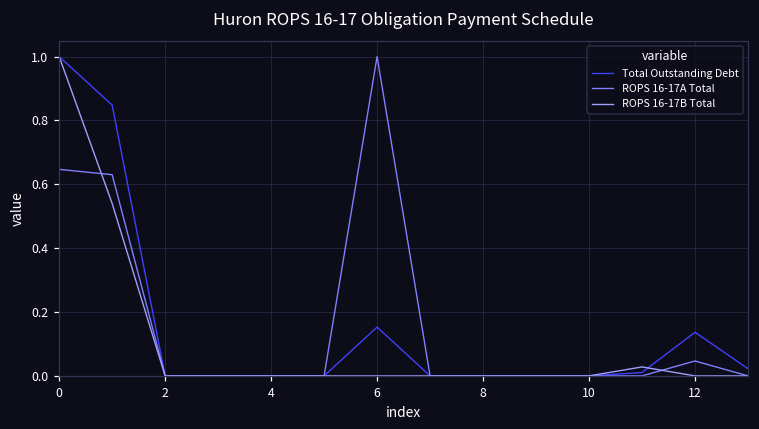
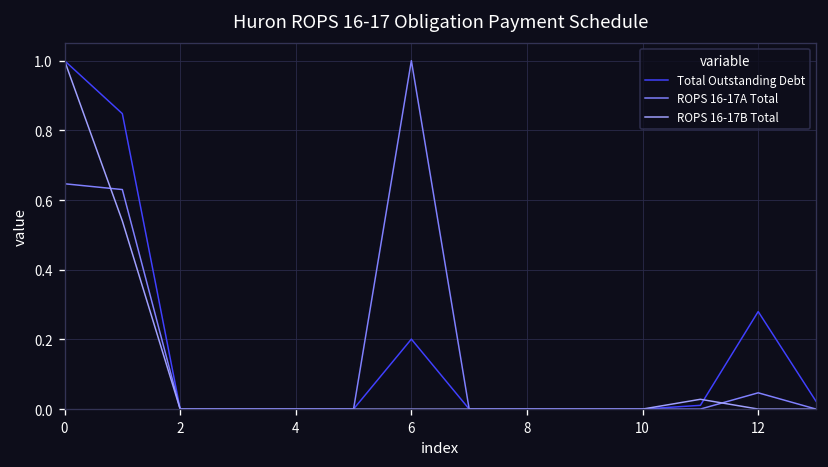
  {
    "Total Outstanding Debt": {
-     "6": 0.15,
-     "12": 0.14
+     "6": 0.20,
+     "12": 0.28
    }
  }
